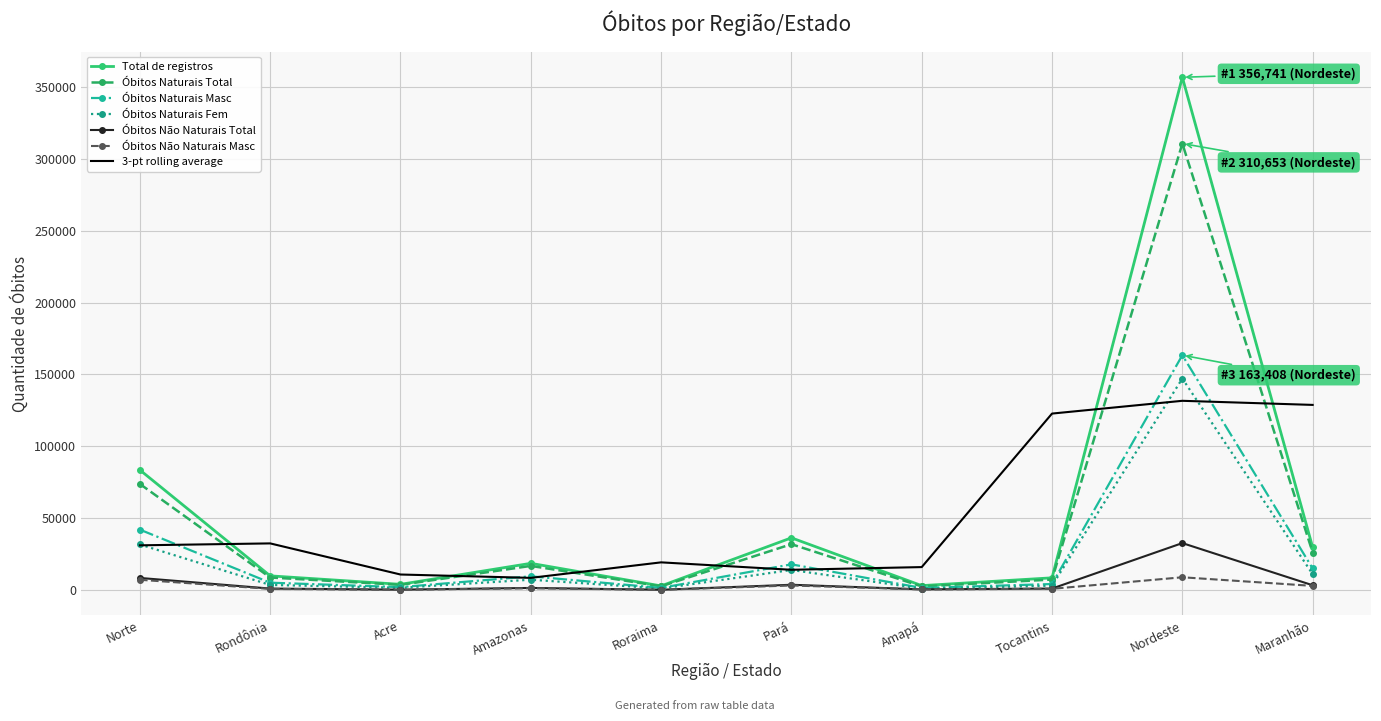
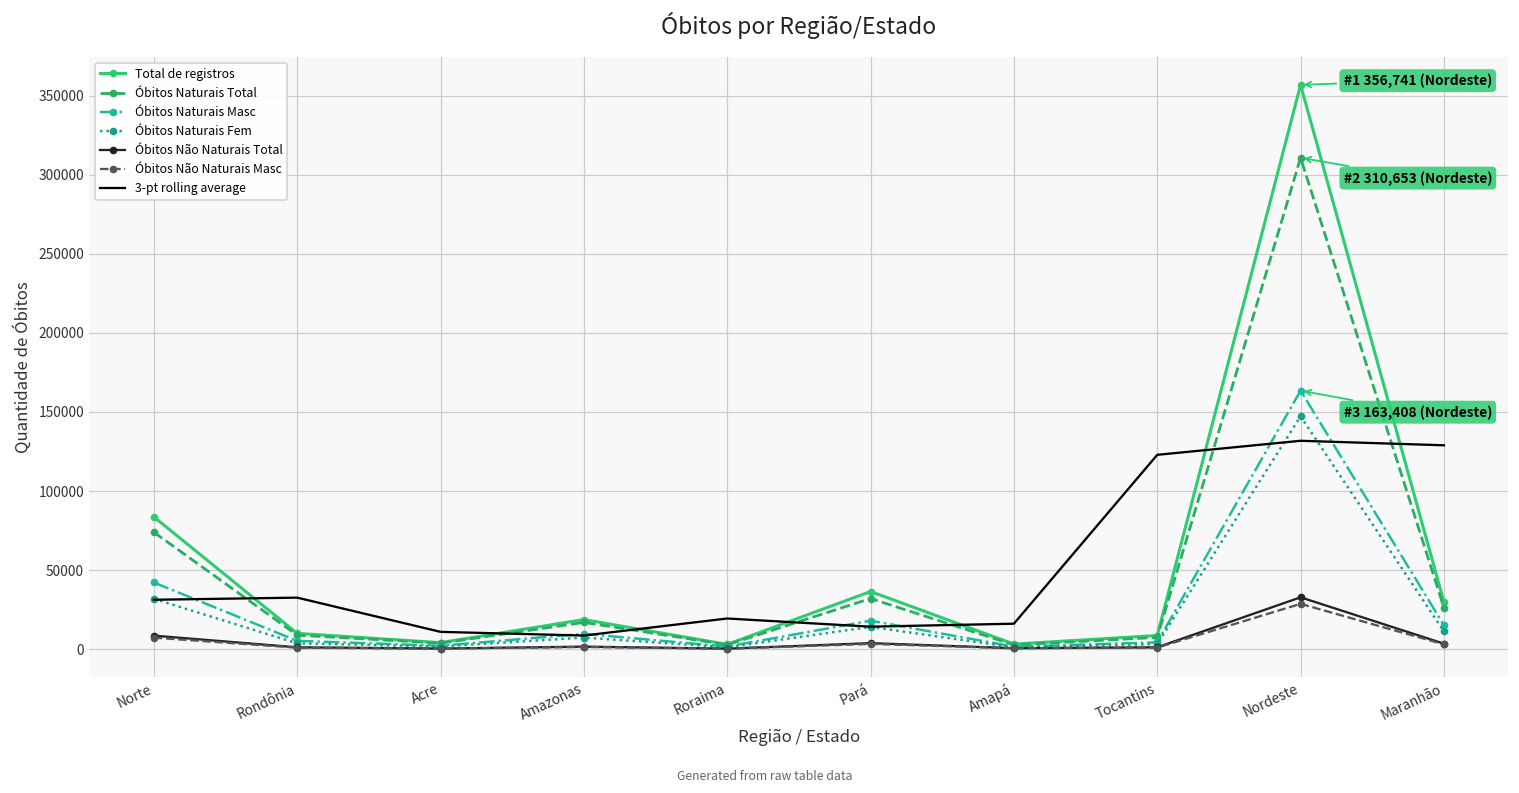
  {
    "Óbitos Não Naturais Masc": {
-     "Nordeste": 9000
+     "Nordeste": 29000
    }
  }
